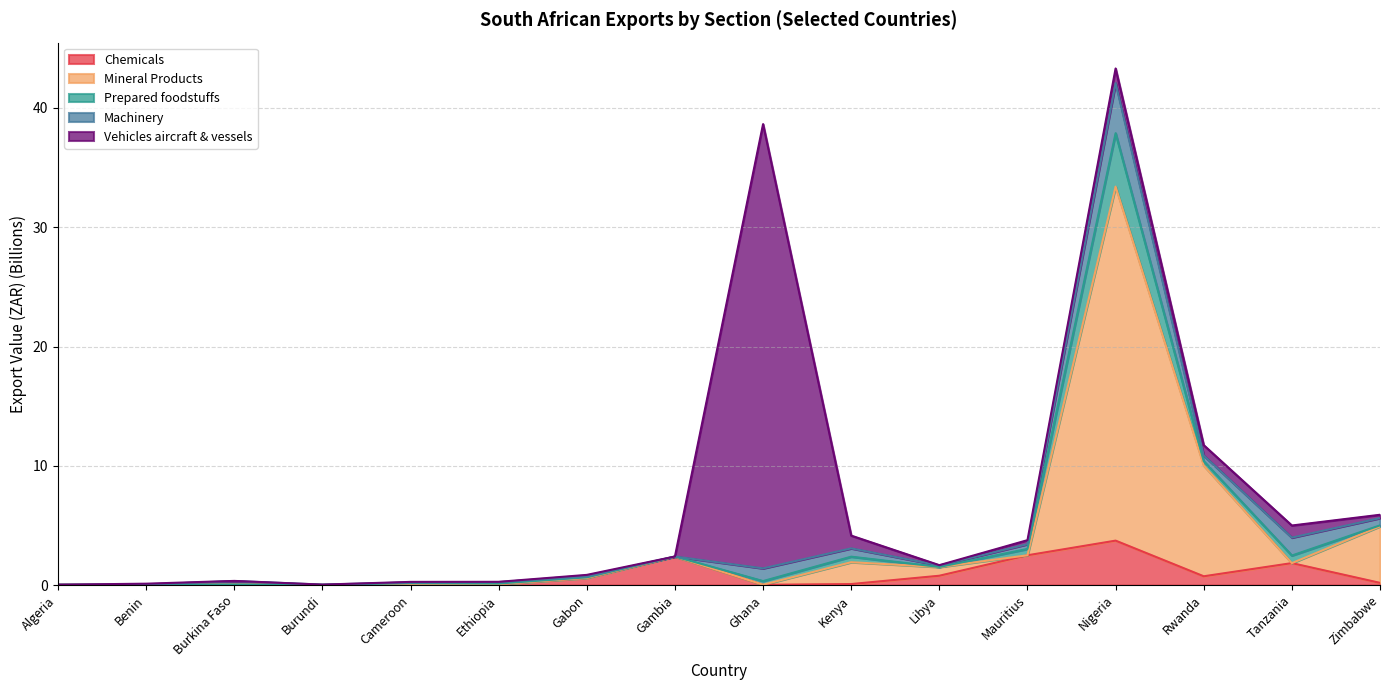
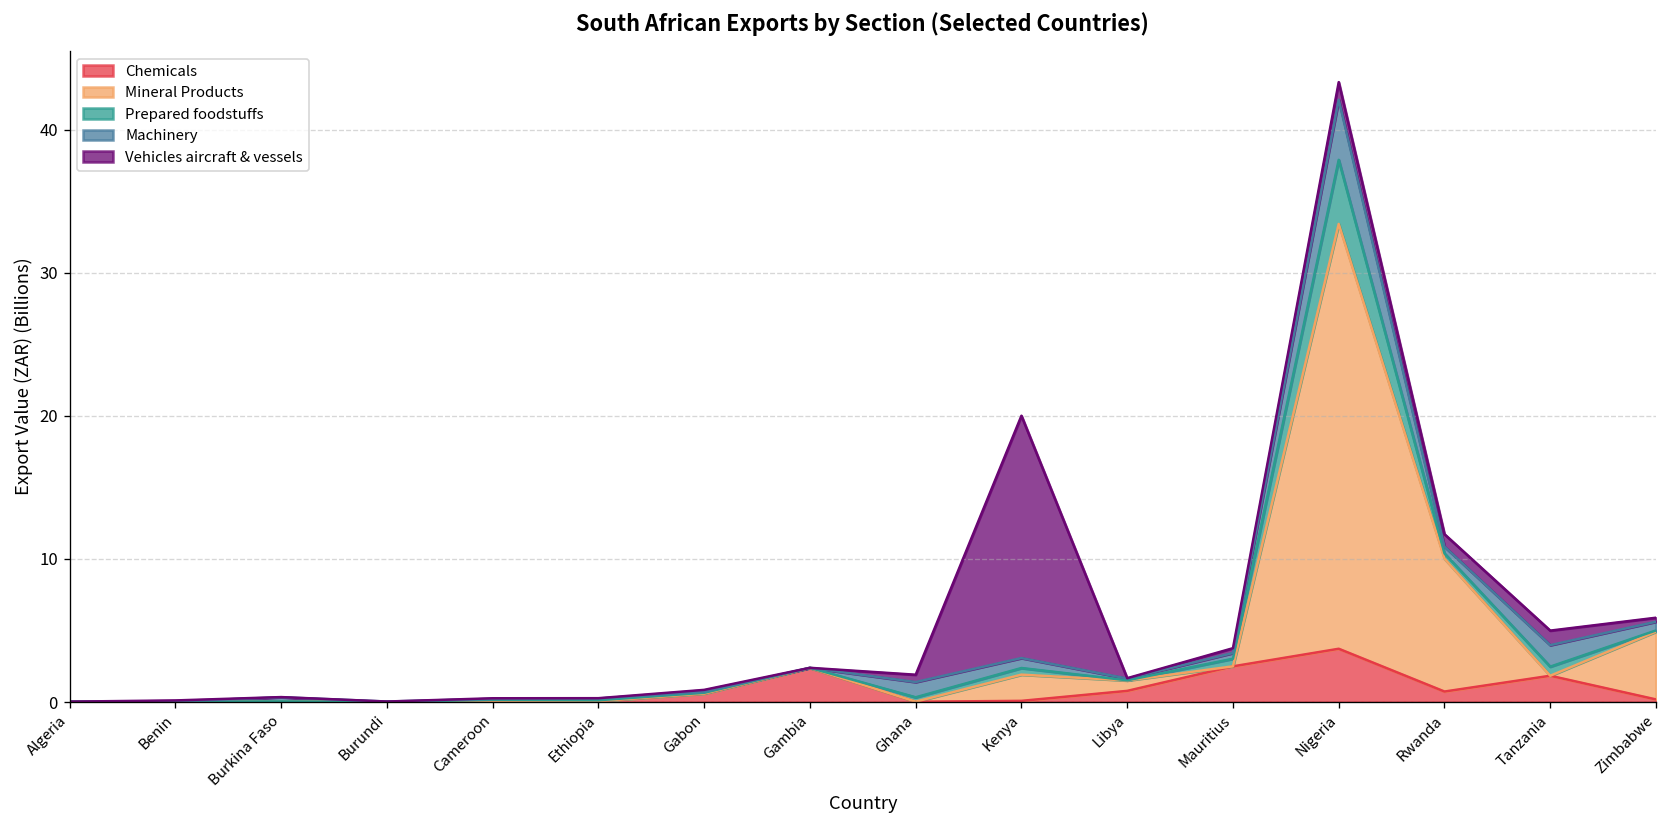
  {
    "Chemicals": {
      "Kenya": 0.1,
      "Libya": 0.8,
      "Nigeria": 3.7,
      "Rwanda": 0.7,
      "Zimbabwe": 0.2
    },
    "Mineral Products": {
      "Kenya": 1.8,
      "Nigeria": 29.7,
      "Rwanda": 9.3
    },
    "Vehicles aircraft & vessels": {
-     "Ghana": 37.2,
-     "Kenya": 1.1,
+     "Ghana": 0.5,
+     "Kenya": 16.9,
      "Mauritius": 0.3,
      "Nigeria": 1.2,
      "Rwanda": 0.9,
      "Tanzania": 1.0,
      "Zimbabwe": 0.3
    }
  }
